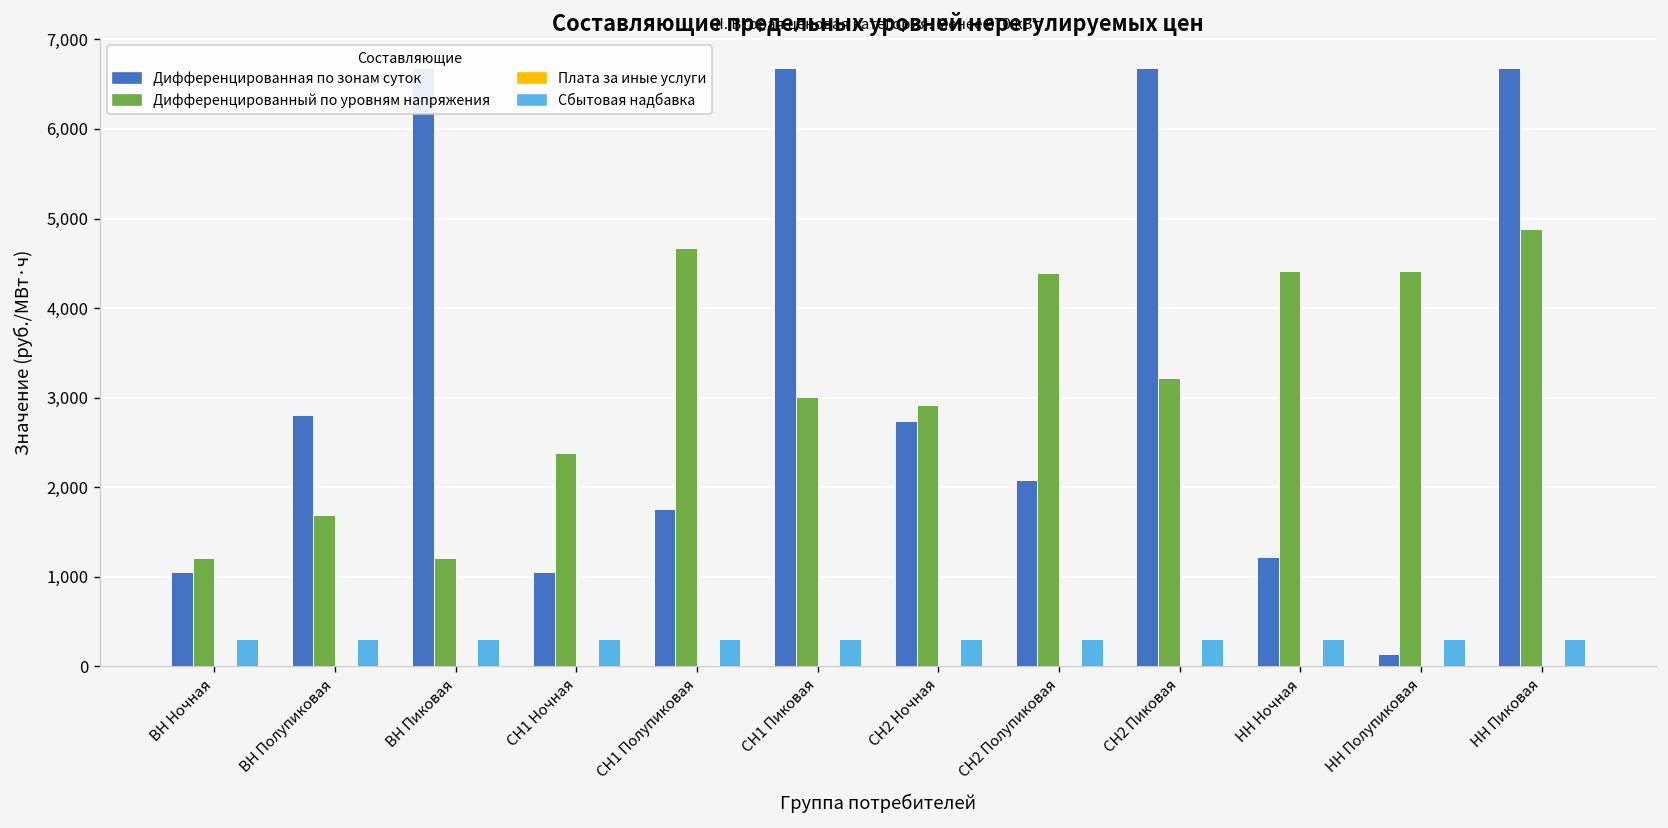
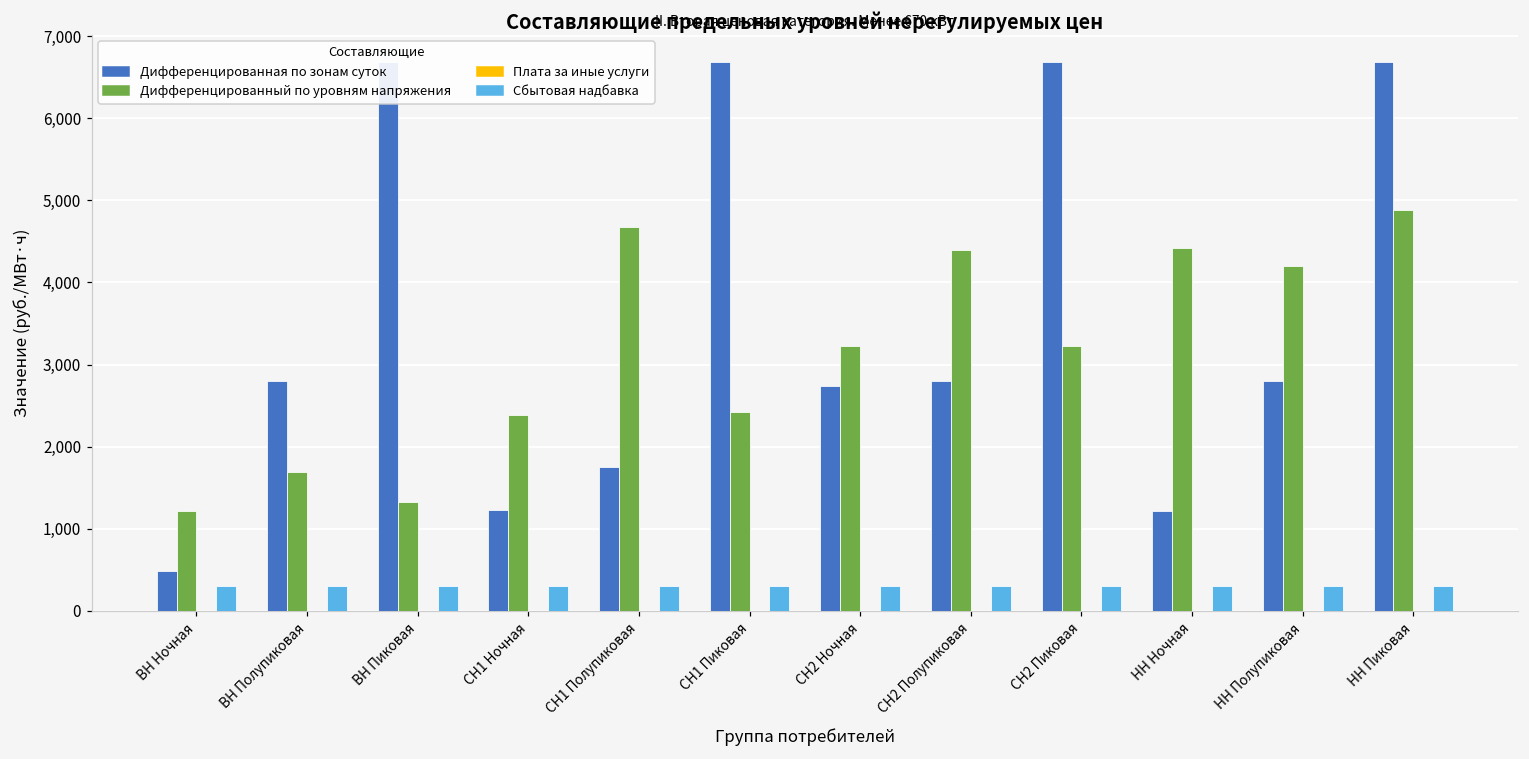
  {
    "Дифференцированная по зонам суток": {
-     "ВН Ночная": "1,100",
+     "ВН Ночная": "500",
      "ВН Полупиковая": "2,800",
-     "СН1 Ночная": "1,100",
+     "СН1 Ночная": "1,200",
      "СН1 Полупиковая": "1,800",
      "СН1 Пиковая": "6,700",
      "СН2 Ночная": "2,700",
-     "СН2 Полупиковая": "2,100",
+     "СН2 Полупиковая": "2,800",
      "СН2 Пиковая": "6,700",
      "НН Ночная": "1,200",
-     "НН Полупиковая": "100",
+     "НН Полупиковая": "2,800",
      "НН Пиковая": "6,700"
    },
    "Дифференцированный по уровням напряжения": {
      "ВН Ночная": "1,200",
      "ВН Полупиковая": "1,700",
-     "ВН Пиковая": "1,200",
+     "ВН Пиковая": "1,300",
      "СН1 Ночная": "2,400",
      "СН1 Полупиковая": "4,700",
-     "СН1 Пиковая": "3,000",
-     "СН2 Ночная": "2,900",
+     "СН1 Пиковая": "2,400",
+     "СН2 Ночная": "3,200",
      "СН2 Полупиковая": "4,400",
      "СН2 Пиковая": "3,200",
      "НН Ночная": "4,400",
-     "НН Полупиковая": "4,400",
+     "НН Полупиковая": "4,200",
      "НН Пиковая": "4,900"
    },
    "Сбытовая надбавка": {
      "ВН Ночная": "300",
      "ВН Полупиковая": "300",
      "ВН Пиковая": "300",
      "СН1 Ночная": "300",
      "СН1 Полупиковая": "300",
      "СН1 Пиковая": "300",
      "СН2 Ночная": "300",
      "СН2 Полупиковая": "300",
      "СН2 Пиковая": "300",
      "НН Ночная": "300",
      "НН Полупиковая": "300",
      "НН Пиковая": "300"
    }
  }
